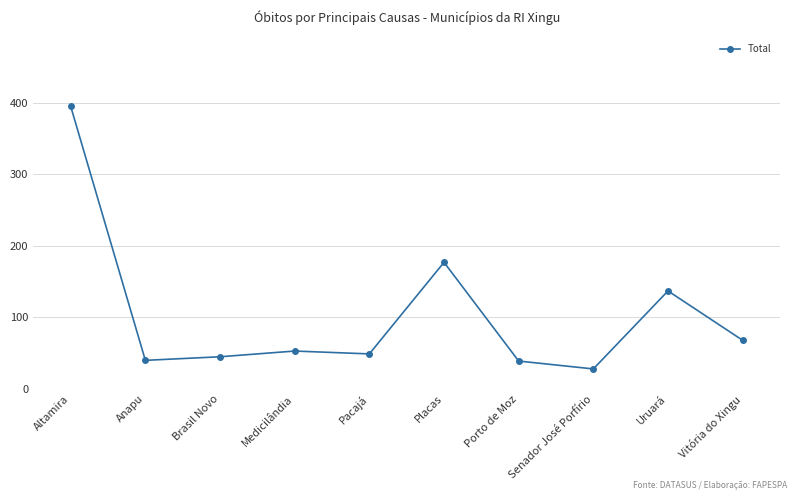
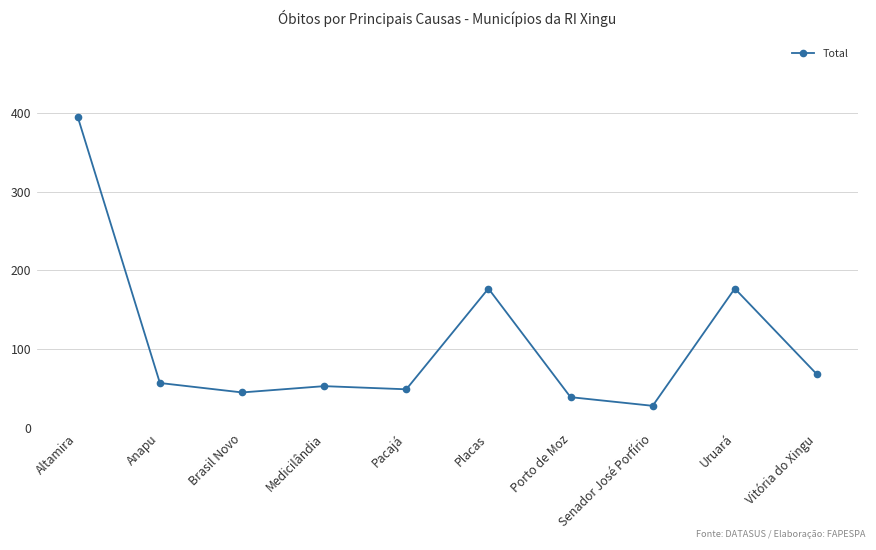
  {
    "Altamira": 400,
-   "Anapu": 40,
+   "Anapu": 60,
    "Brasil Novo": 50,
    "Medicilândia": 50,
    "Pacajá": 50,
    "Placas": 180,
    "Porto de Moz": 40,
    "Senador José Porfírio": 30,
-   "Uruará": 140,
+   "Uruará": 180,
    "Vitória do Xingu": 70
  }
